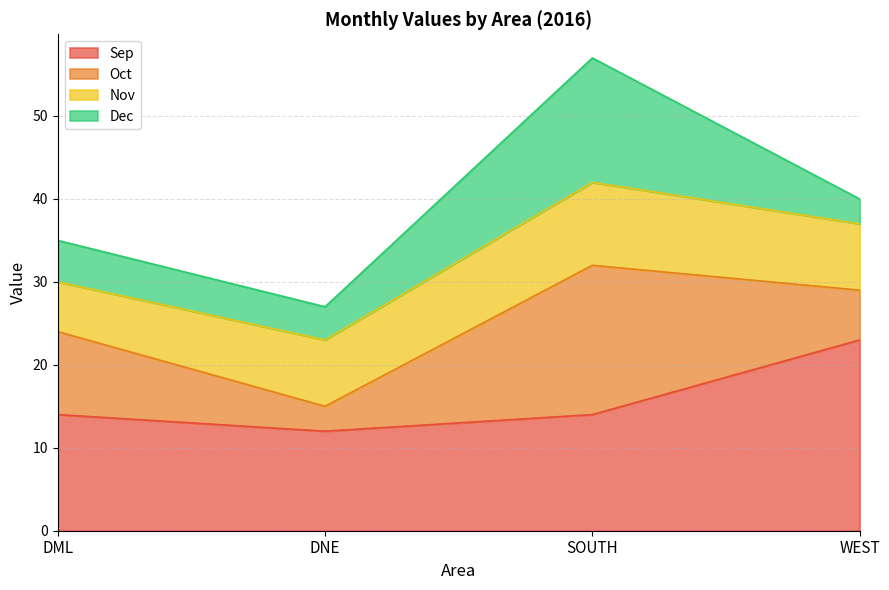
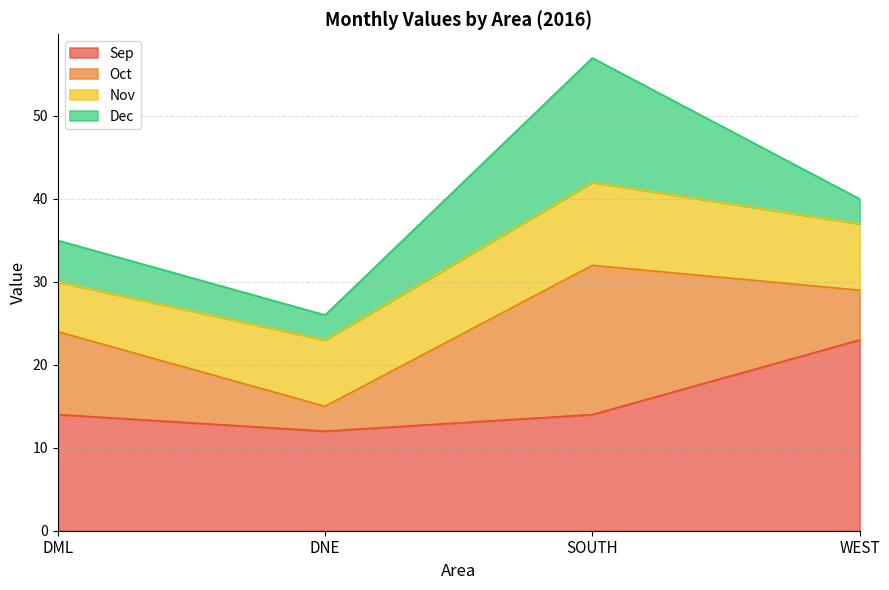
  {
    "Nov": {
      "DML": 6,
      "DNE": 8,
      "SOUTH": 10,
      "WEST": 8
    },
    "Dec": {
      "DML": 5,
-     "DNE": 4,
+     "DNE": 3,
      "SOUTH": 15,
      "WEST": 3
    }
  }
